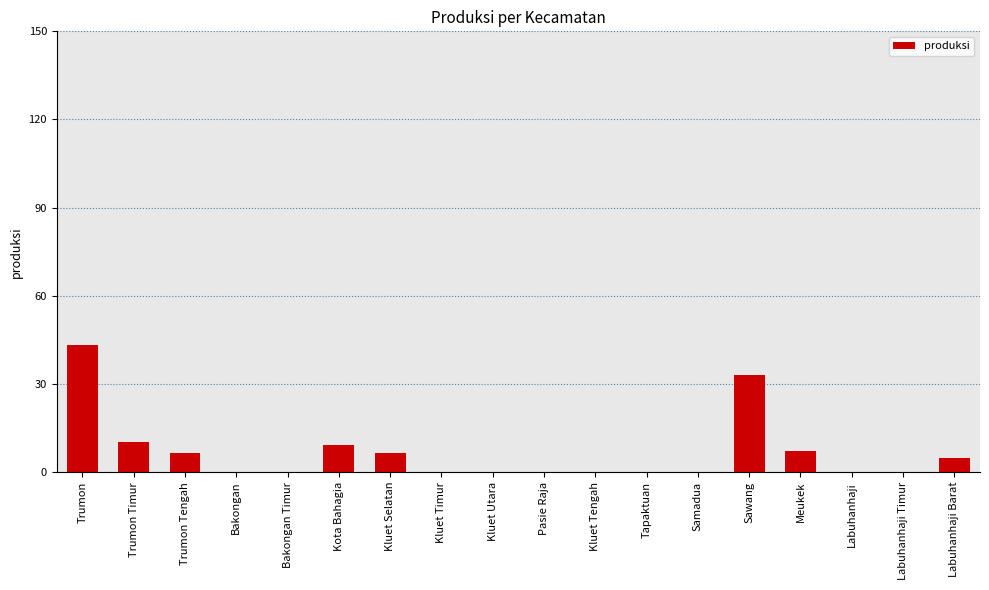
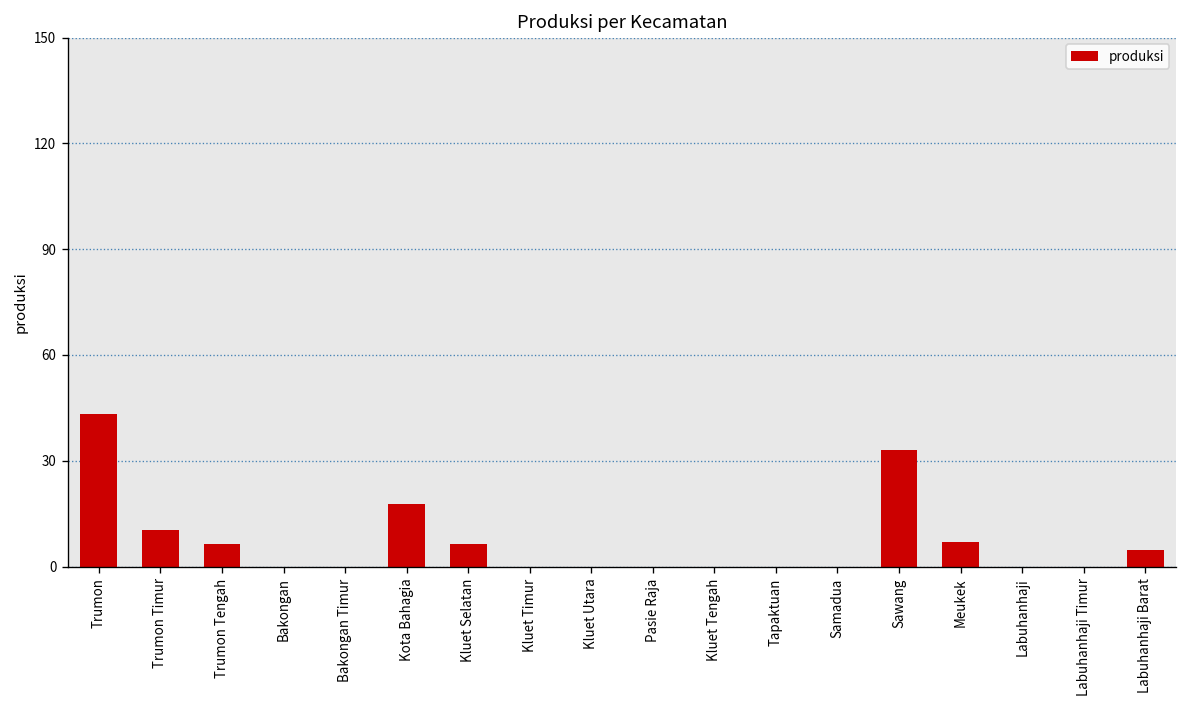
  {
    "Trumon": 43,
    "Trumon Timur": 10,
    "Trumon Tengah": 6,
    "Bakongan": 0,
    "Bakongan Timur": 0,
-   "Kota Bahagia": 9,
+   "Kota Bahagia": 18,
    "Kluet Selatan": 7,
    "Kluet Timur": 0,
    "Kluet Utara": 0,
    "Pasie Raja": 0,
    "Kluet Tengah": 0,
    "Tapaktuan": 0,
    "Samadua": 0,
    "Sawang": 33,
    "Meukek": 7,
    "Labuhanhaji": 0,
    "Labuhanhaji Timur": 0,
    "Labuhanhaji Barat": 5
  }
